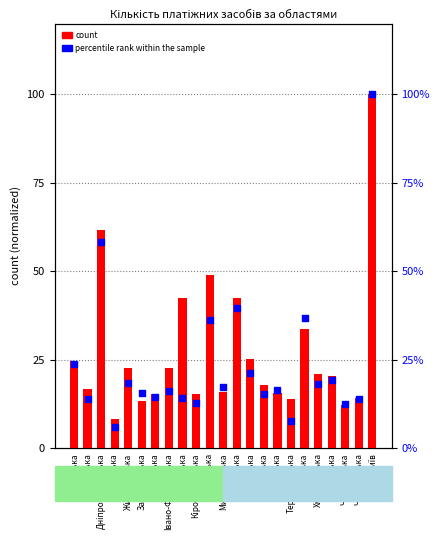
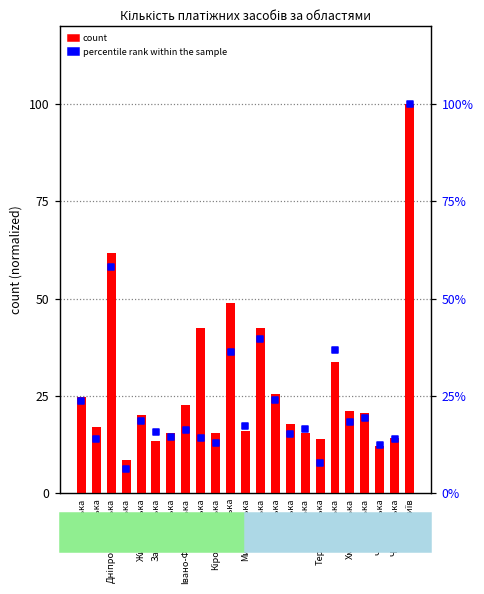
  {
    "count": {
      "Вінницька": "25",
      "Волинська": "17",
      "Дніпропетровська": "62",
      "Донецька": "8",
-     "Житомирська": "23",
+     "Житомирська": "20",
      "Закарпатська": "13",
      "Запорізька": "15",
      "Івано-Франківська": "23",
      "Київська": "43",
      "Кіровоградська": "15",
      "Львівська": "49",
      "Миколаївська": "16",
      "Одеська": "42",
      "Полтавська": "25",
      "Рівненська": "18",
      "Сумська": "16",
      "Тернопільська": "14",
      "Харківська": "34",
      "Хмельницька": "21",
      "Черкаська": "21",
      "Чернівецька": "12",
      "Чернігівська": "14",
      "Київ": "100"
    },
    "percentile rank within the sample": {
-     "Полтавська": "21%"
+     "Полтавська": "24%"
    }
  }
